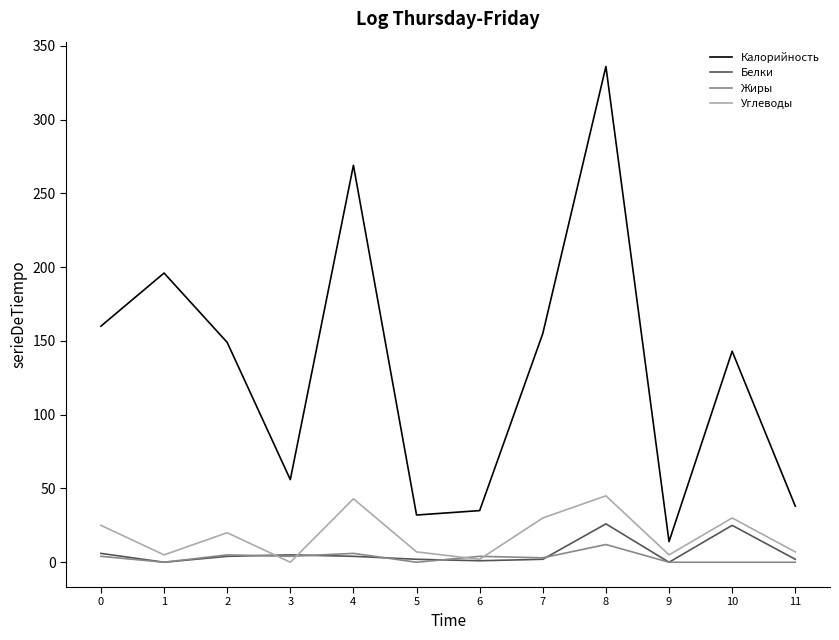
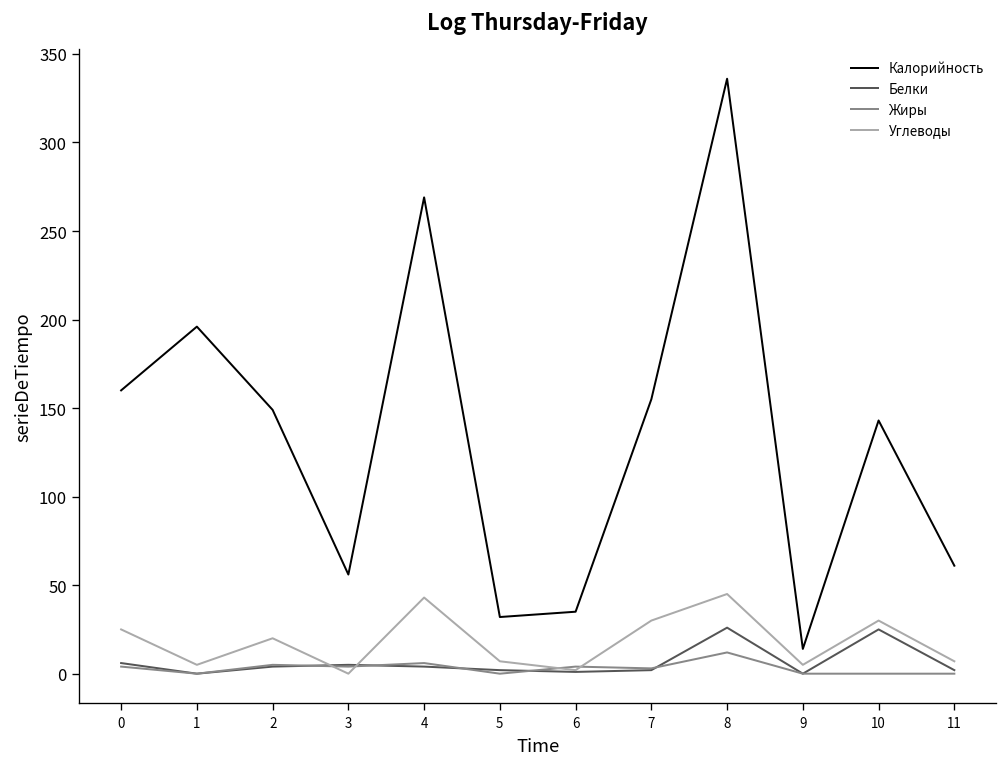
  {
    "Калорийность": {
      "0": 160,
      "1": 196,
      "2": 149,
      "3": 56,
      "4": 269,
      "5": 32,
      "6": 35,
      "7": 155,
      "8": 336,
      "9": 14,
      "10": 143,
-     "11": 38
+     "11": 61
    },
    "Белки": {
      "0": 6,
      "4": 4,
      "5": 2,
      "8": 26,
      "10": 25,
      "11": 2
    }
  }
